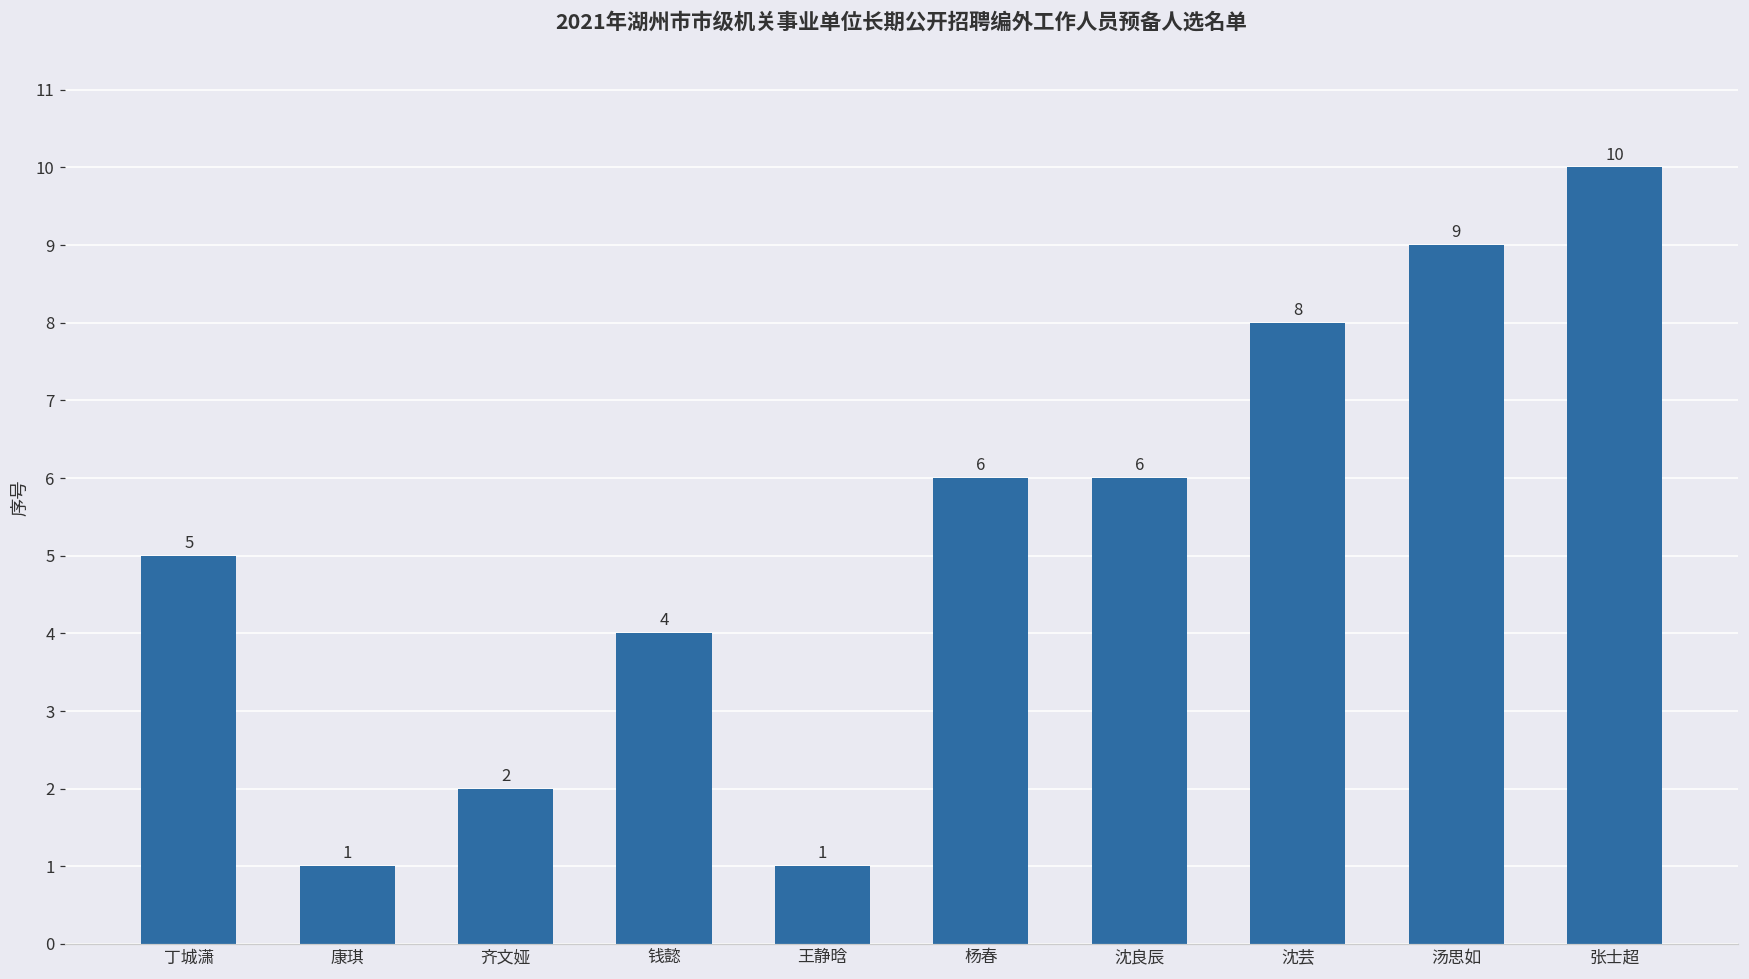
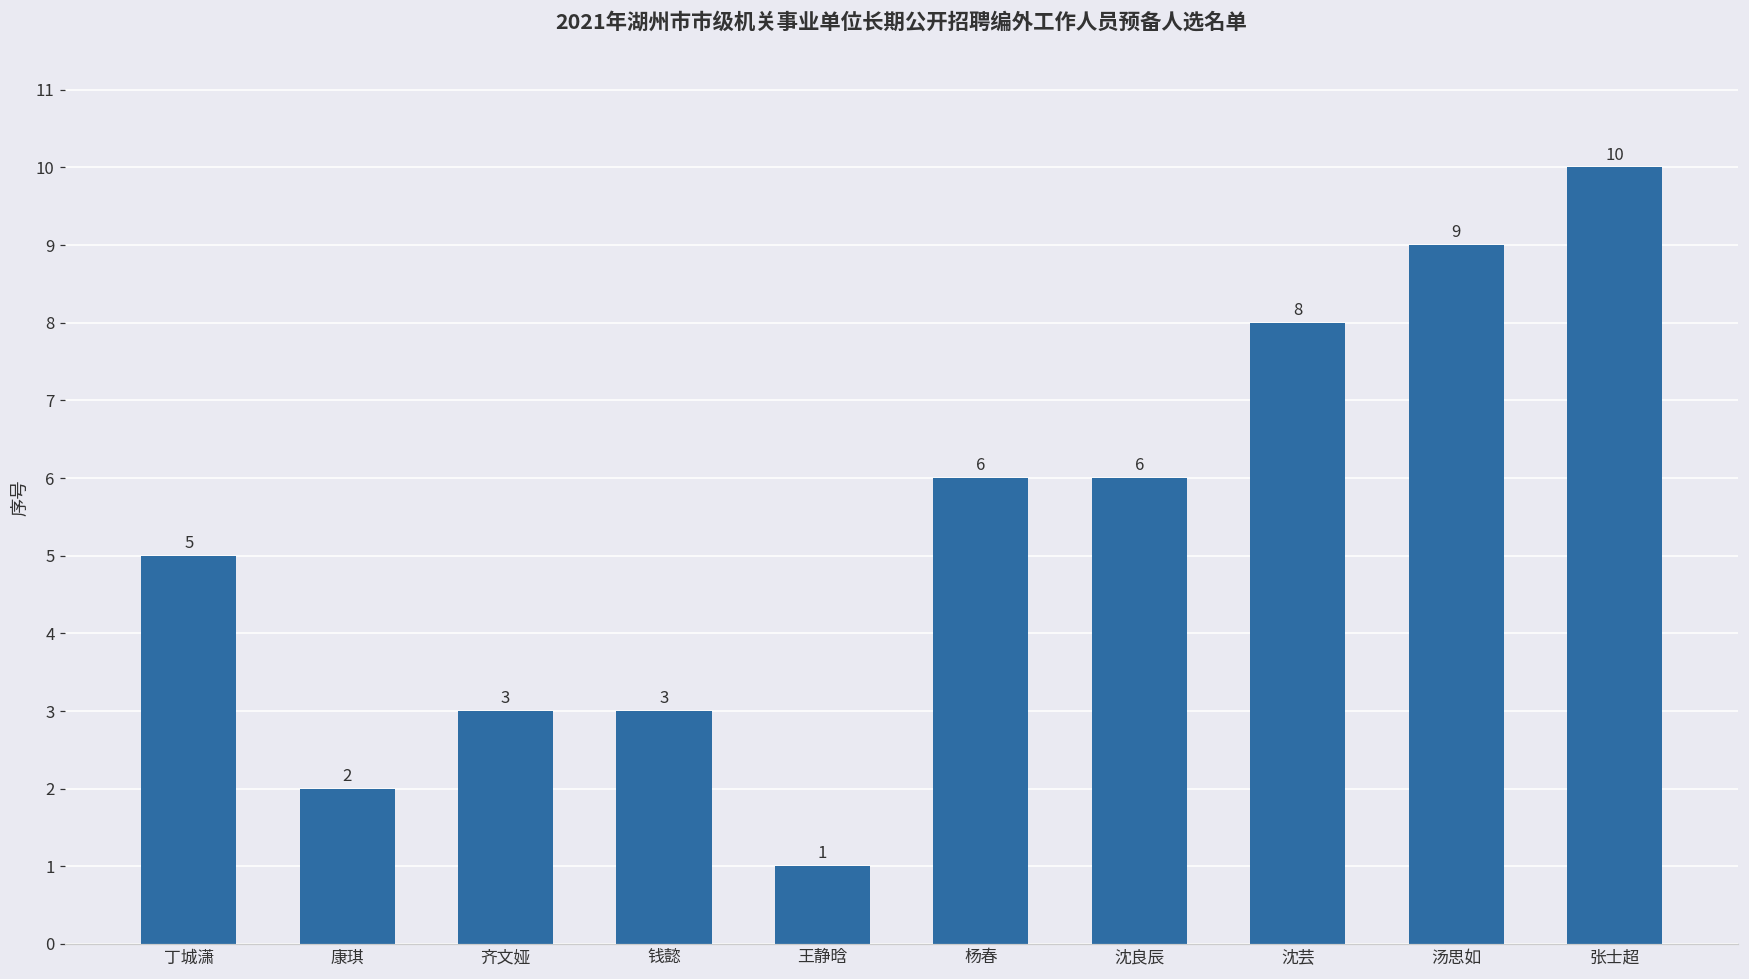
  {
    "丁城潇": 5,
-   "康琪": 1,
-   "齐文娅": 2,
-   "钱懿": 4,
+   "康琪": 2,
+   "齐文娅": 3,
+   "钱懿": 3,
    "王静晗": 1,
    "杨春": 6,
    "沈良辰": 6,
    "沈芸": 8,
    "汤思如": 9,
    "张士超": 10
  }
